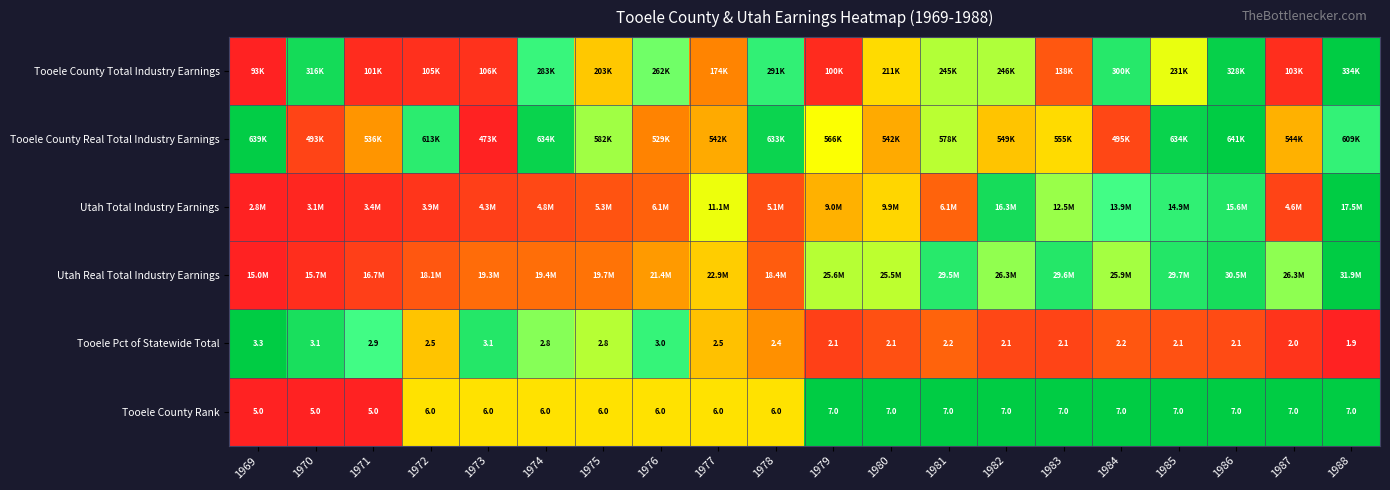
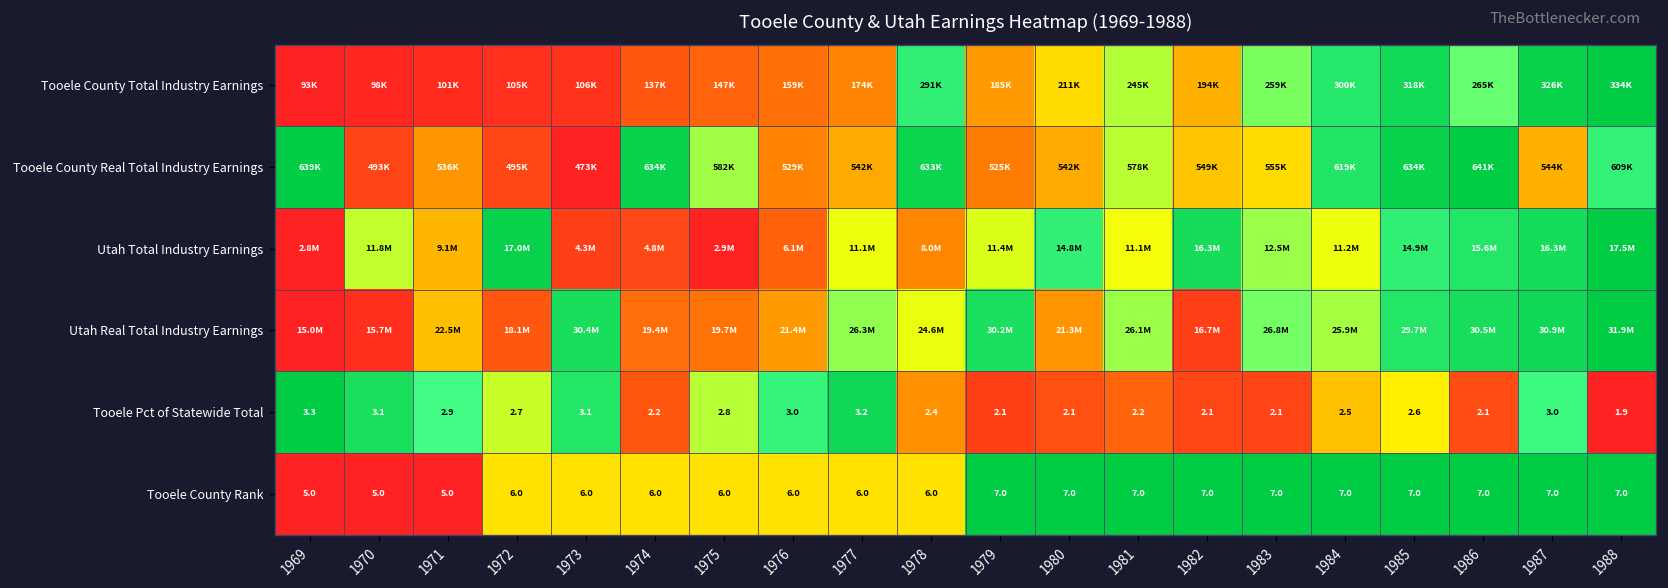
  {
    "Tooele County Total Industry Earnings": {
      "1969": "93K",
-     "1970": "316K",
+     "1970": "98K",
      "1971": "101K",
      "1972": "105K",
      "1973": "106K",
-     "1974": "283K",
-     "1975": "203K",
-     "1976": "262K",
+     "1974": "137K",
+     "1975": "147K",
+     "1976": "159K",
      "1977": "174K",
      "1978": "291K",
-     "1979": "100K",
+     "1979": "185K",
      "1980": "211K",
      "1981": "245K",
-     "1982": "246K",
-     "1983": "138K",
+     "1982": "194K",
+     "1983": "259K",
      "1984": "300K",
-     "1985": "231K",
-     "1986": "328K",
-     "1987": "103K",
+     "1985": "318K",
+     "1986": "265K",
+     "1987": "326K",
      "1988": "334K"
    },
    "Tooele County Real Total Industry Earnings": {
      "1969": "639K",
      "1970": "493K",
      "1971": "536K",
-     "1972": "613K",
+     "1972": "495K",
      "1973": "473K",
      "1974": "634K",
      "1975": "582K",
      "1976": "529K",
      "1977": "542K",
      "1978": "633K",
-     "1979": "566K",
+     "1979": "525K",
      "1980": "542K",
      "1981": "578K",
      "1982": "549K",
      "1983": "555K",
-     "1984": "495K",
+     "1984": "619K",
      "1985": "634K",
      "1986": "641K",
      "1987": "544K",
      "1988": "609K"
    },
    "Utah Total Industry Earnings": {
      "1969": "2.8M",
-     "1970": "3.1M",
-     "1971": "3.4M",
-     "1972": "3.9M",
+     "1970": "11.8M",
+     "1971": "9.1M",
+     "1972": "17.0M",
      "1973": "4.3M",
      "1974": "4.8M",
-     "1975": "5.3M",
+     "1975": "2.9M",
      "1976": "6.1M",
      "1977": "11.1M",
-     "1978": "5.1M",
-     "1979": "9.0M",
-     "1980": "9.9M",
-     "1981": "6.1M",
+     "1978": "8.0M",
+     "1979": "11.4M",
+     "1980": "14.8M",
+     "1981": "11.1M",
      "1982": "16.3M",
      "1983": "12.5M",
-     "1984": "13.9M",
+     "1984": "11.2M",
      "1985": "14.9M",
      "1986": "15.6M",
-     "1987": "4.6M",
+     "1987": "16.3M",
      "1988": "17.5M"
    },
    "Utah Real Total Industry Earnings": {
      "1969": "15.0M",
      "1970": "15.7M",
-     "1971": "16.7M",
+     "1971": "22.5M",
      "1972": "18.1M",
-     "1973": "19.3M",
+     "1973": "30.4M",
      "1974": "19.4M",
      "1975": "19.7M",
      "1976": "21.4M",
-     "1977": "22.9M",
-     "1978": "18.4M",
-     "1979": "25.6M",
-     "1980": "25.5M",
-     "1981": "29.5M",
-     "1982": "26.3M",
-     "1983": "29.6M",
+     "1977": "26.3M",
+     "1978": "24.6M",
+     "1979": "30.2M",
+     "1980": "21.3M",
+     "1981": "26.1M",
+     "1982": "16.7M",
+     "1983": "26.8M",
      "1984": "25.9M",
      "1985": "29.7M",
      "1986": "30.5M",
-     "1987": "26.3M",
+     "1987": "30.9M",
      "1988": "31.9M"
    },
    "Tooele Pct of Statewide Total": {
      "1969": "3.3",
      "1970": "3.1",
      "1971": "2.9",
-     "1972": "2.5",
+     "1972": "2.7",
      "1973": "3.1",
-     "1974": "2.8",
+     "1974": "2.2",
      "1975": "2.8",
      "1976": "3.0",
-     "1977": "2.5",
+     "1977": "3.2",
      "1978": "2.4",
      "1979": "2.1",
      "1980": "2.1",
      "1981": "2.2",
      "1982": "2.1",
      "1983": "2.1",
-     "1984": "2.2",
-     "1985": "2.1",
+     "1984": "2.5",
+     "1985": "2.6",
      "1986": "2.1",
-     "1987": "2.0",
+     "1987": "3.0",
      "1988": "1.9"
    },
    "Tooele County Rank": {
      "1969": "5.0",
      "1970": "5.0",
      "1971": "5.0",
      "1972": "6.0",
      "1973": "6.0",
      "1974": "6.0",
      "1975": "6.0",
      "1976": "6.0",
      "1977": "6.0",
      "1978": "6.0",
      "1979": "7.0",
      "1980": "7.0",
      "1981": "7.0",
      "1982": "7.0",
      "1983": "7.0",
      "1984": "7.0",
      "1985": "7.0",
      "1986": "7.0",
      "1987": "7.0",
      "1988": "7.0"
    }
  }
